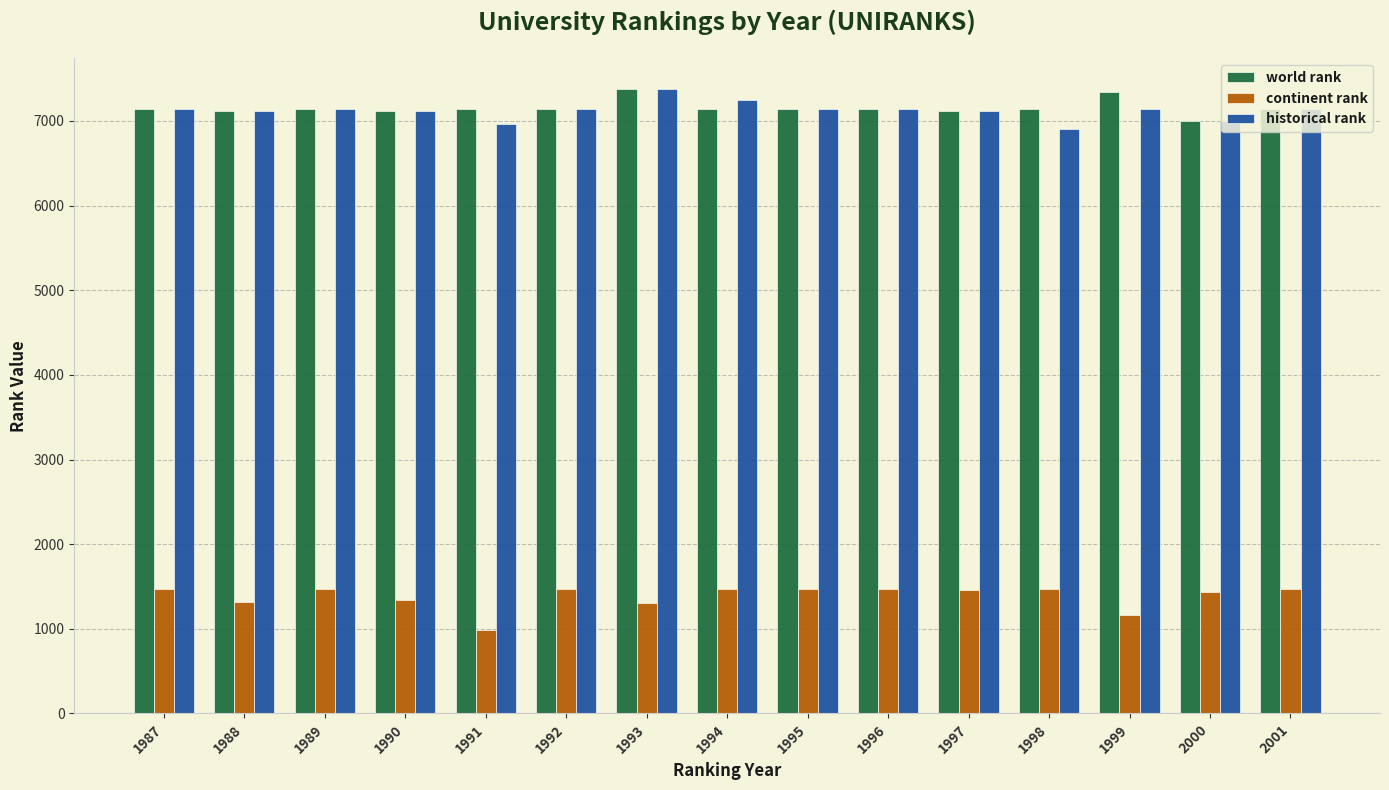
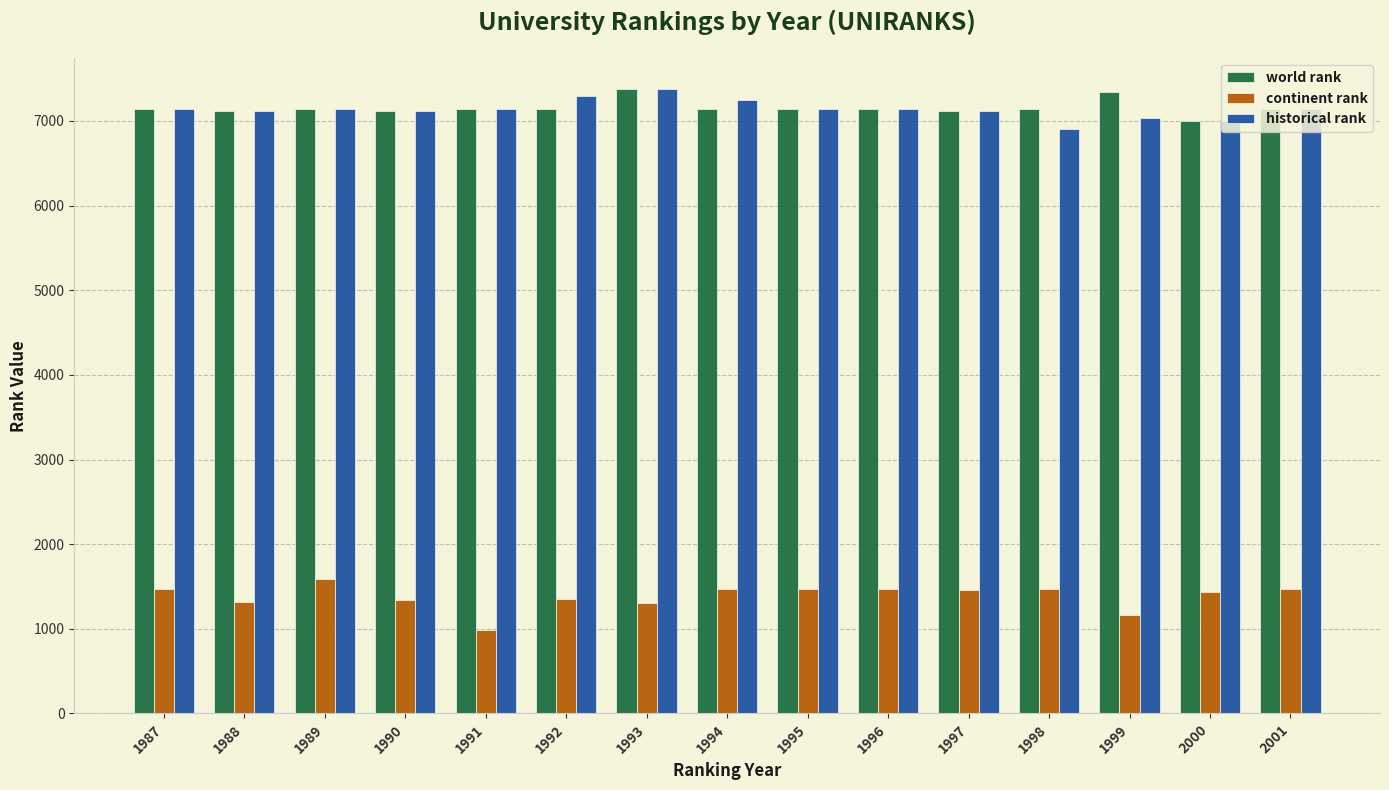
  {
    "world rank": {
      "1987": 7100,
      "1988": 7100,
      "1989": 7100,
      "1990": 7100,
      "1991": 7100,
      "1992": 7100,
      "1993": 7400,
      "1994": 7100,
      "1995": 7100,
      "1996": 7100,
      "1997": 7100,
      "1998": 7100,
      "1999": 7300,
      "2000": 7000
    },
    "continent rank": {
      "1987": 1500,
      "1988": 1300,
-     "1989": 1500,
+     "1989": 1600,
      "1990": 1300,
      "1991": 1000,
-     "1992": 1500,
+     "1992": 1300,
      "1993": 1300,
      "1994": 1500,
      "1995": 1500,
      "1996": 1500,
      "1997": 1500,
      "1998": 1500,
      "1999": 1200,
      "2000": 1400,
      "2001": 1500
    },
    "historical rank": {
      "1987": 7100,
      "1988": 7100,
      "1989": 7100,
      "1990": 7100,
-     "1991": 7000,
-     "1992": 7100,
+     "1991": 7100,
+     "1992": 7300,
      "1993": 7400,
      "1994": 7200,
      "1995": 7100,
      "1996": 7100,
      "1997": 7100,
      "1998": 6900,
-     "1999": 7100
+     "1999": 7000
    }
  }
